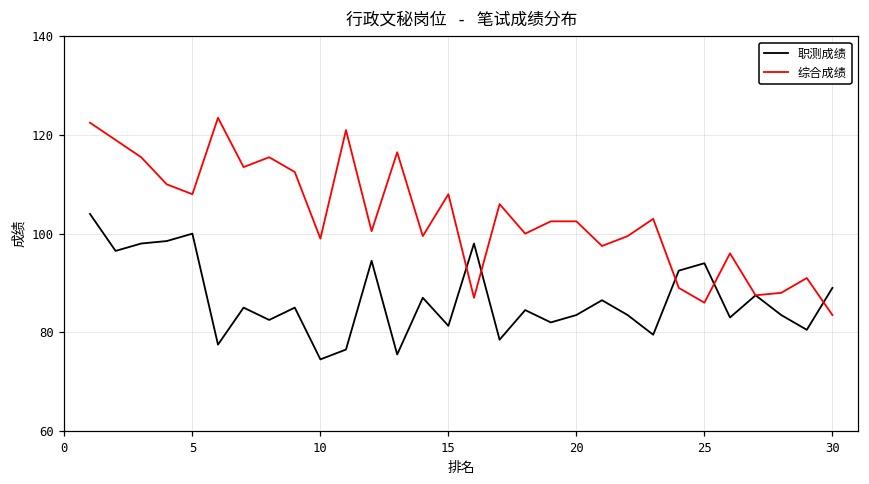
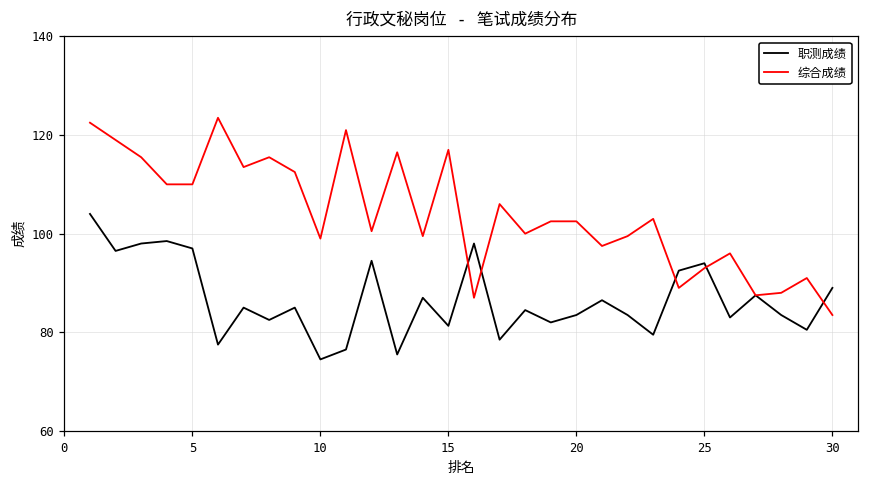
  {
    "职测成绩": {
-     "5": 100,
+     "5": 97,
      "10": 75,
      "15": 81,
      "20": 84,
      "25": 94,
      "30": 89
    },
    "综合成绩": {
-     "5": 108,
+     "5": 110,
      "10": 99,
-     "15": 108,
+     "15": 117,
      "20": 103,
-     "25": 86,
+     "25": 93,
      "30": 84
    }
  }
